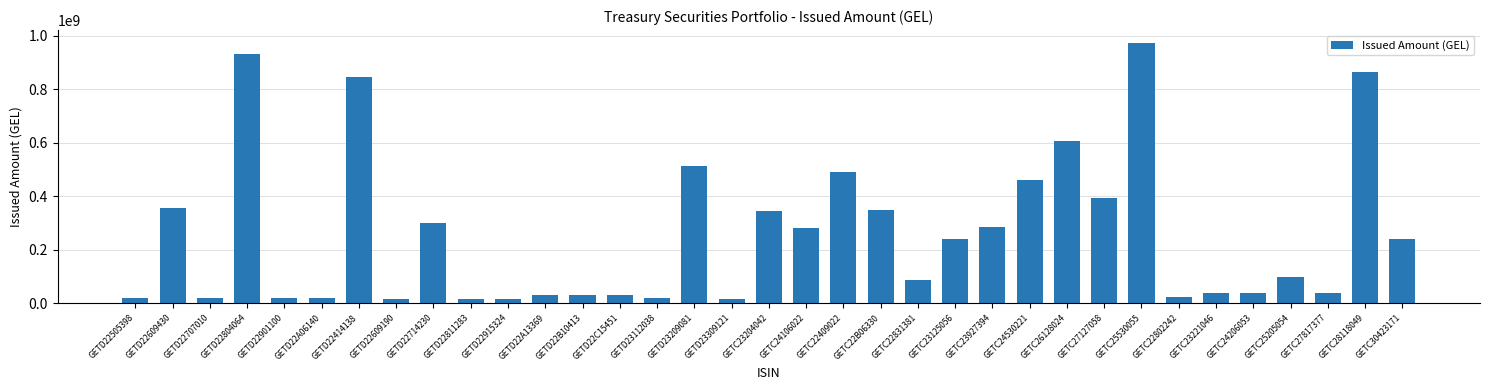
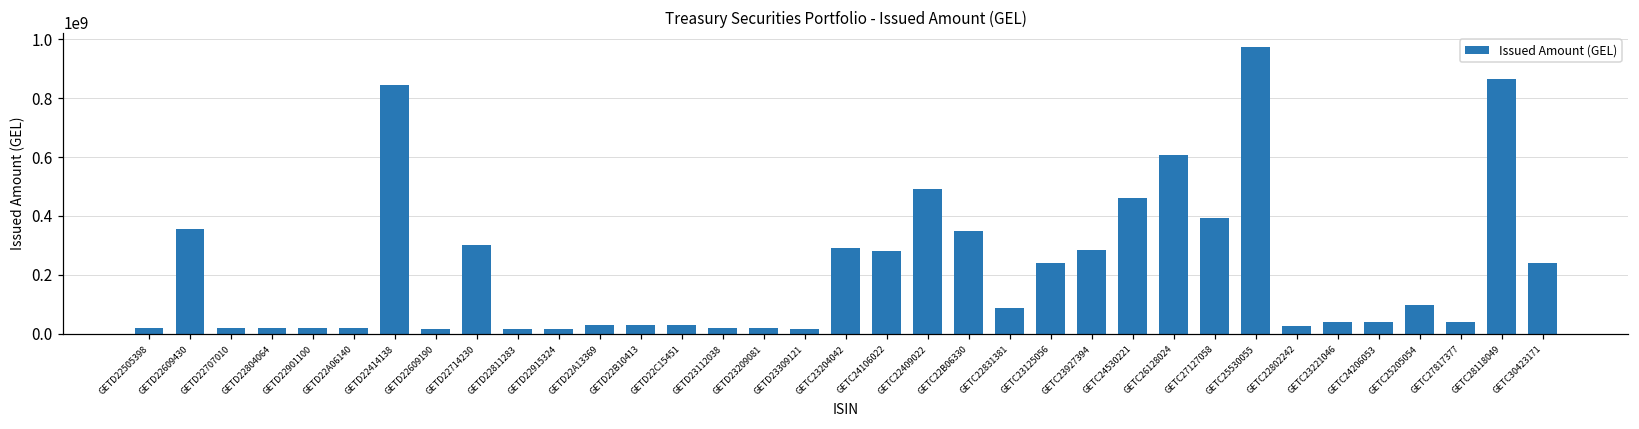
  {
    "GETD22505398": 20000000,
    "GETD22609430": 360000000,
    "GETD22707010": 20000000,
-   "GETD22804064": 930000000,
+   "GETD22804064": 20000000,
    "GETD22901100": 20000000,
    "GETD22A06140": 20000000,
    "GETD22414138": 850000000,
    "GETD22609190": 20000000,
    "GETD22714230": 300000000,
    "GETD22811283": 20000000,
    "GETD22915324": 20000000,
    "GETD22A13369": 30000000,
    "GETD22B10413": 30000000,
    "GETD22C15451": 30000000,
    "GETD23112038": 20000000,
-   "GETD23209081": 510000000,
+   "GETD23209081": 20000000,
    "GETD23309121": 20000000,
-   "GETC23204042": 350000000,
+   "GETC23204042": 290000000,
    "GETC24106022": 280000000,
    "GETC22409022": 490000000,
    "GETC22B06330": 350000000,
    "GETC22831381": 90000000,
    "GETC23125056": 240000000,
    "GETC23927394": 290000000,
    "GETC24530221": 460000000,
    "GETC26128024": 610000000,
    "GETC27127058": 390000000,
    "GETC25530055": 970000000,
    "GETC22802242": 30000000,
    "GETC23221046": 40000000,
    "GETC24206053": 40000000,
    "GETC25205054": 100000000,
    "GETC27817377": 40000000,
    "GETC28118049": 860000000,
    "GETC30423171": 240000000
  }
